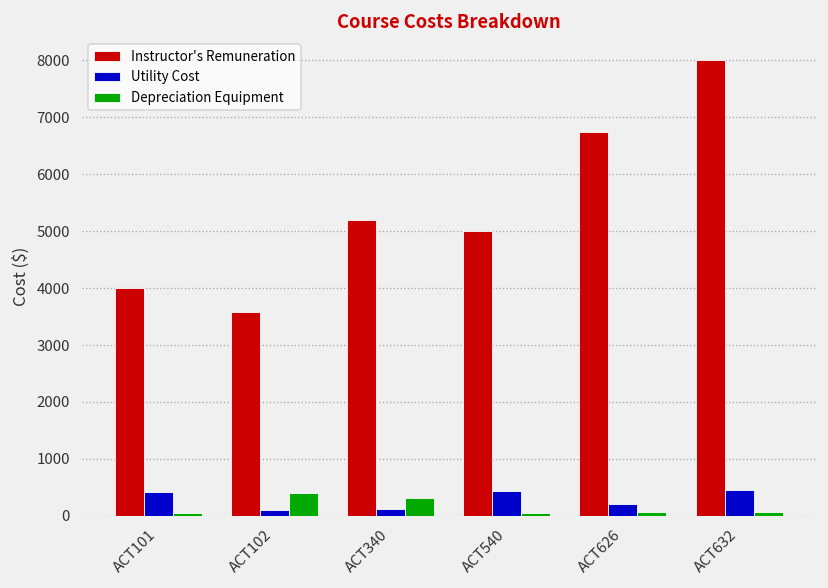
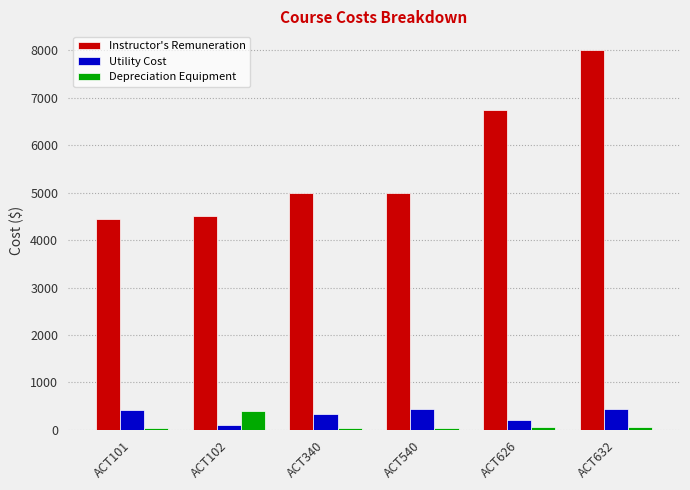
  {
    "Instructor's Remuneration": {
-     "ACT101": 4000,
-     "ACT102": 3600,
-     "ACT340": 5200,
+     "ACT101": 4400,
+     "ACT102": 4500,
+     "ACT340": 5000,
      "ACT540": 5000,
      "ACT626": 6700,
      "ACT632": 8000
    },
    "Utility Cost": {
      "ACT101": 400,
      "ACT102": 100,
-     "ACT340": 100,
+     "ACT340": 300,
      "ACT540": 400,
      "ACT626": 200,
      "ACT632": 500
    },
    "Depreciation Equipment": {
      "ACT102": 400,
-     "ACT340": 300,
+     "ACT340": 100,
      "ACT626": 100,
      "ACT632": 100
    }
  }
